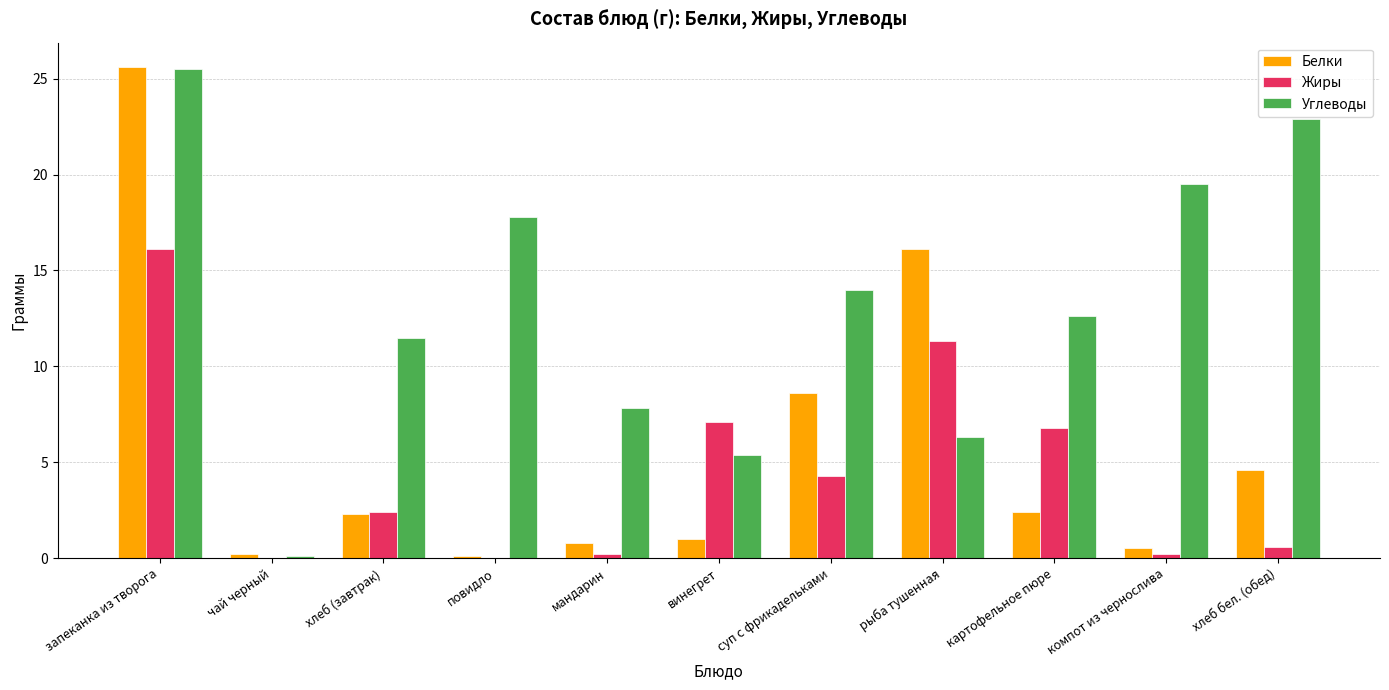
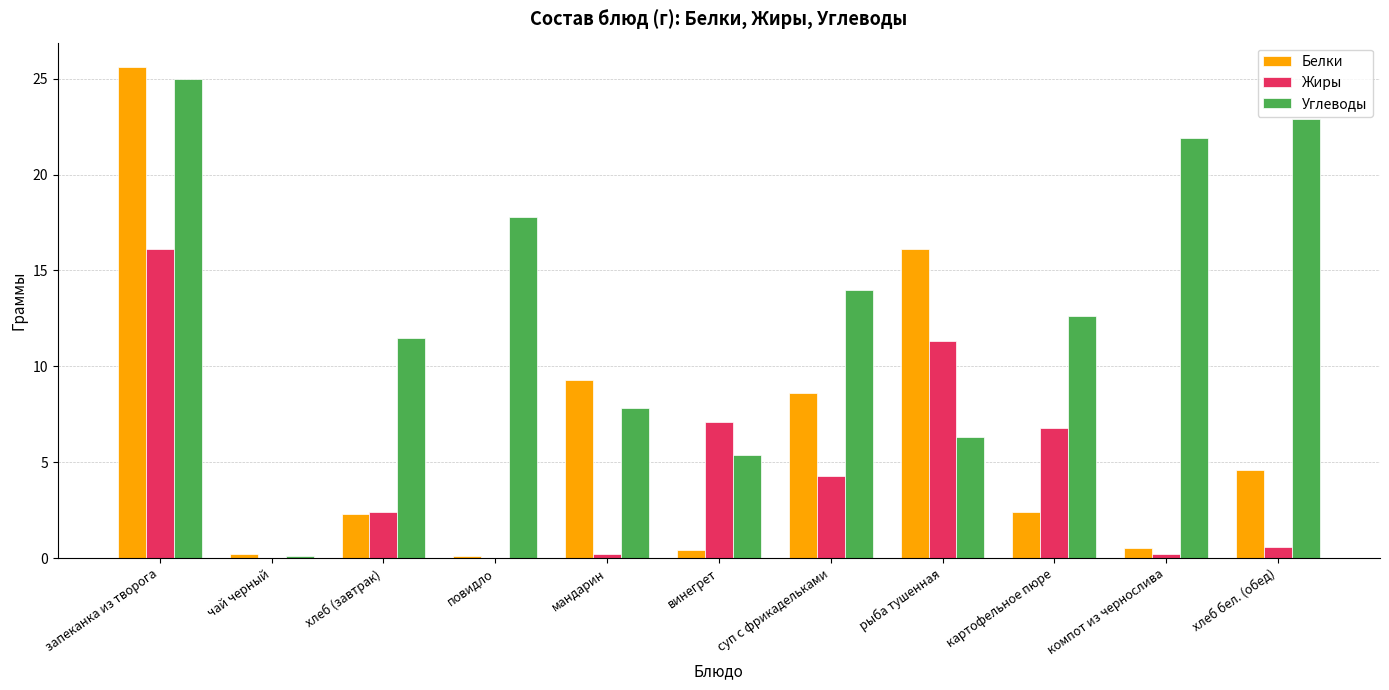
  {
    "Белки": {
      "запеканка из творога": 25.6,
      "чай черный": 0.2,
      "хлеб (завтрак)": 2.3,
-     "мандарин": 0.8,
-     "винегрет": 1.0,
+     "мандарин": 9.3,
+     "винегрет": 0.4,
      "суп с фрикадельками": 8.6,
      "рыба тушенная": 16.1,
      "картофельное пюре": 2.4,
      "компот из чернослива": 0.5,
      "хлеб бел. (обед)": 4.6
    },
    "Жиры": {
      "запеканка из творога": 16.1,
      "чай черный": 0.0,
      "хлеб (завтрак)": 2.4,
      "повидло": 0.0,
      "мандарин": 0.2,
      "винегрет": 7.1,
      "суп с фрикадельками": 4.3,
      "рыба тушенная": 11.3,
      "картофельное пюре": 6.8,
      "компот из чернослива": 0.2,
      "хлеб бел. (обед)": 0.6
    },
    "Углеводы": {
-     "запеканка из творога": 25.5,
+     "запеканка из творога": 25.0,
      "хлеб (завтрак)": 11.5,
      "повидло": 17.8,
      "мандарин": 7.8,
      "винегрет": 5.4,
      "суп с фрикадельками": 14.0,
      "рыба тушенная": 6.3,
      "картофельное пюре": 12.6,
-     "компот из чернослива": 19.5,
+     "компот из чернослива": 21.9,
      "хлеб бел. (обед)": 22.9
    }
  }
